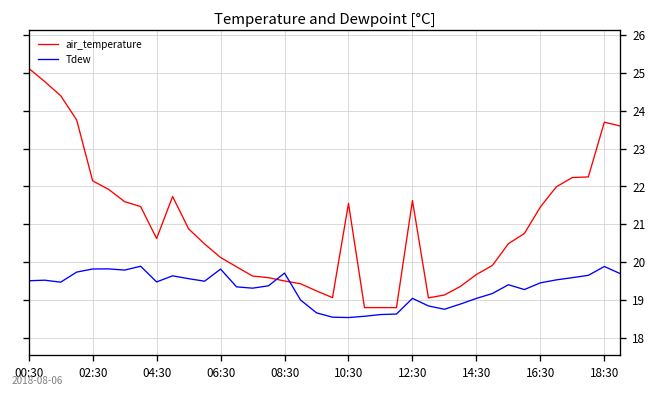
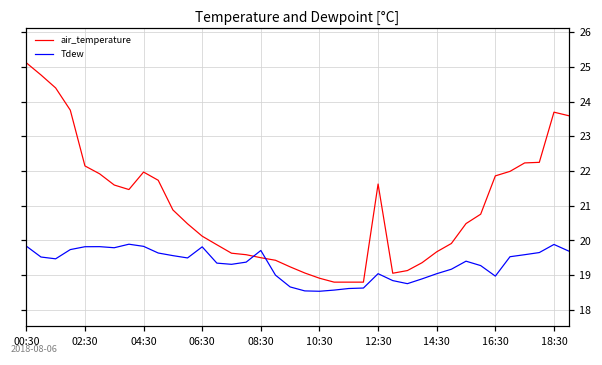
  {
    "air_temperature": {
      "00:30": 25.1,
      "02:30": 22.1,
-     "04:30": 20.6,
+     "04:30": 22.0,
      "06:30": 20.1,
      "08:30": 19.5,
-     "10:30": 21.6,
+     "10:30": 18.9,
      "12:30": 21.6,
      "14:30": 19.7,
-     "16:30": 21.5,
+     "16:30": 21.9,
      "18:30": 23.7
    },
    "Tdew": {
-     "00:30": 19.5,
+     "00:30": 19.8,
      "02:30": 19.8,
-     "04:30": 19.5,
+     "04:30": 19.8,
      "06:30": 19.8,
      "08:30": 19.7,
      "10:30": 18.5,
      "12:30": 19.0,
      "14:30": 19.0,
-     "16:30": 19.5,
+     "16:30": 19.0,
      "18:30": 19.9
    }
  }
